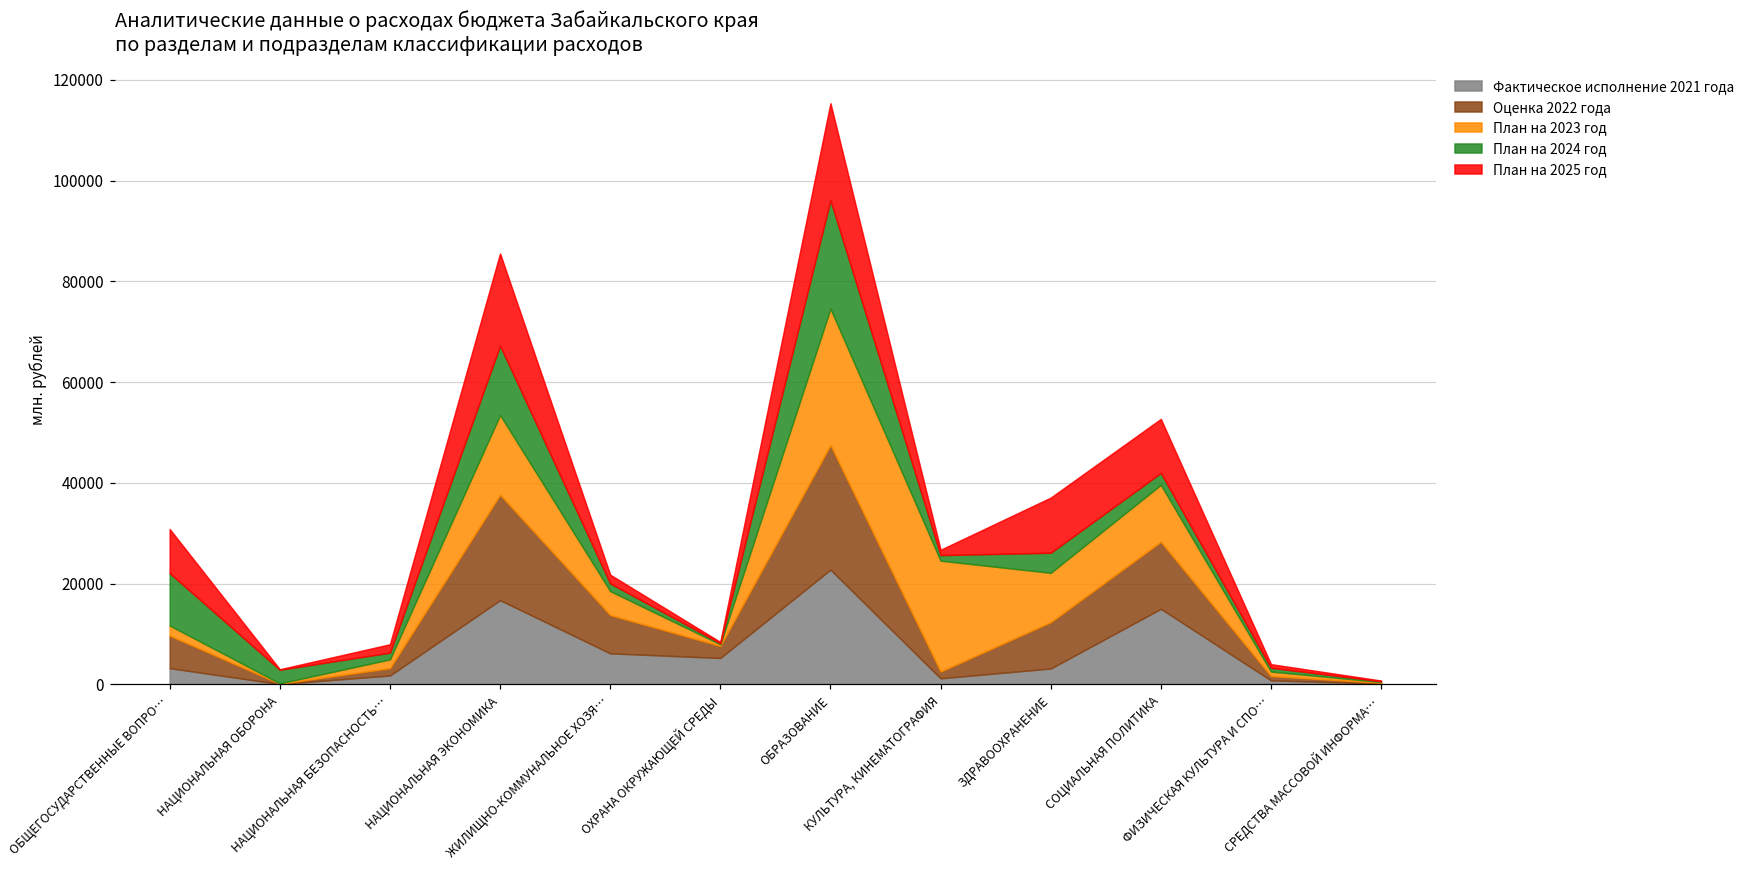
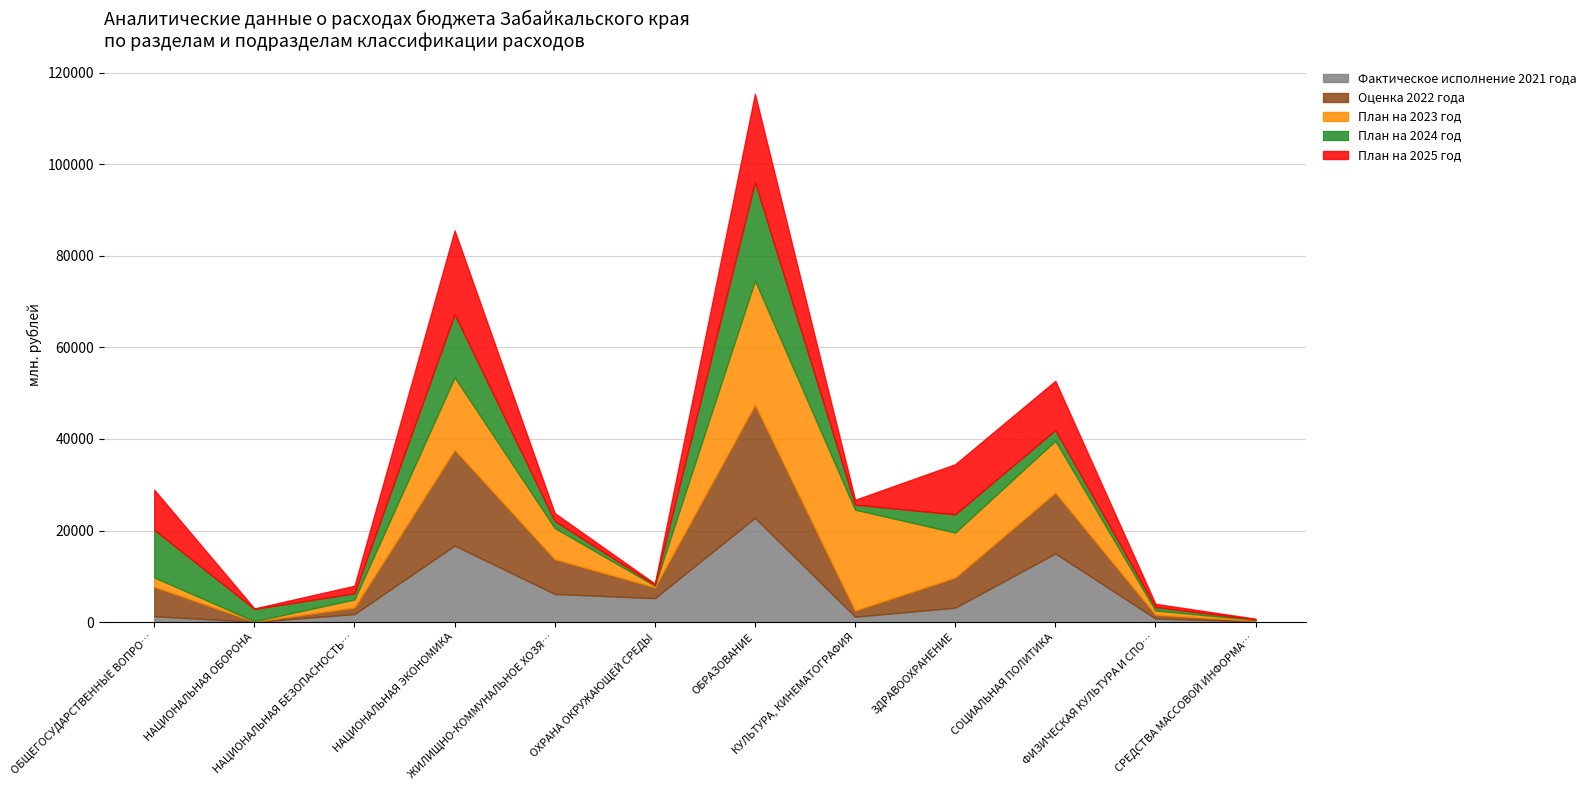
  {
    "Фактическое исполнение 2021 года": {
-     "ОБЩЕГОСУДАРСТВЕННЫЕ ВОПРО…": 3000,
+     "ОБЩЕГОСУДАРСТВЕННЫЕ ВОПРО…": 1000,
      "НАЦИОНАЛЬНАЯ БЕЗОПАСНОСТЬ…": 2000,
      "НАЦИОНАЛЬНАЯ ЭКОНОМИКА": 17000,
      "ЖИЛИЩНО-КОММУНАЛЬНОЕ ХОЗЯ…": 6000,
      "ОХРАНА ОКРУЖАЮЩЕЙ СРЕДЫ": 5000,
      "ОБРАЗОВАНИЕ": 23000,
      "КУЛЬТУРА, КИНЕМАТОГРАФИЯ": 1000,
      "ЗДРАВООХРАНЕНИЕ": 3000,
      "СОЦИАЛЬНАЯ ПОЛИТИКА": 15000,
      "ФИЗИЧЕСКАЯ КУЛЬТУРА И СПО…": 1000
    },
    "Оценка 2022 года": {
      "ОБЩЕГОСУДАРСТВЕННЫЕ ВОПРО…": 6000,
      "НАЦИОНАЛЬНАЯ БЕЗОПАСНОСТЬ…": 1000,
      "НАЦИОНАЛЬНАЯ ЭКОНОМИКА": 21000,
      "ЖИЛИЩНО-КОММУНАЛЬНОЕ ХОЗЯ…": 8000,
      "ОБРАЗОВАНИЕ": 25000,
      "КУЛЬТУРА, КИНЕМАТОГРАФИЯ": 1000,
-     "ЗДРАВООХРАНЕНИЕ": 9000,
+     "ЗДРАВООХРАНЕНИЕ": 7000,
      "СОЦИАЛЬНАЯ ПОЛИТИКА": 13000,
      "ФИЗИЧЕСКАЯ КУЛЬТУРА И СПО…": 1000
    },
    "План на 2023 год": {
      "ОБЩЕГОСУДАРСТВЕННЫЕ ВОПРО…": 2000,
      "НАЦИОНАЛЬНАЯ БЕЗОПАСНОСТЬ…": 2000,
      "НАЦИОНАЛЬНАЯ ЭКОНОМИКА": 16000,
-     "ЖИЛИЩНО-КОММУНАЛЬНОЕ ХОЗЯ…": 5000,
+     "ЖИЛИЩНО-КОММУНАЛЬНОЕ ХОЗЯ…": 7000,
      "ОБРАЗОВАНИЕ": 27000,
      "КУЛЬТУРА, КИНЕМАТОГРАФИЯ": 22000,
      "ЗДРАВООХРАНЕНИЕ": 10000,
      "СОЦИАЛЬНАЯ ПОЛИТИКА": 11000,
      "ФИЗИЧЕСКАЯ КУЛЬТУРА И СПО…": 1000
    },
    "План на 2024 год": {
      "ОБЩЕГОСУДАРСТВЕННЫЕ ВОПРО…": 10000,
      "НАЦИОНАЛЬНАЯ БЕЗОПАСНОСТЬ…": 1000,
      "НАЦИОНАЛЬНАЯ ЭКОНОМИКА": 14000,
      "ЖИЛИЩНО-КОММУНАЛЬНОЕ ХОЗЯ…": 2000,
      "ОБРАЗОВАНИЕ": 22000,
      "КУЛЬТУРА, КИНЕМАТОГРАФИЯ": 1000,
      "ЗДРАВООХРАНЕНИЕ": 4000,
      "СОЦИАЛЬНАЯ ПОЛИТИКА": 2000,
      "ФИЗИЧЕСКАЯ КУЛЬТУРА И СПО…": 1000
    },
    "План на 2025 год": {
      "ОБЩЕГОСУДАРСТВЕННЫЕ ВОПРО…": 9000,
      "НАЦИОНАЛЬНАЯ БЕЗОПАСНОСТЬ…": 2000,
      "НАЦИОНАЛЬНАЯ ЭКОНОМИКА": 18000,
      "ЖИЛИЩНО-КОММУНАЛЬНОЕ ХОЗЯ…": 2000,
      "ОБРАЗОВАНИЕ": 19000,
      "КУЛЬТУРА, КИНЕМАТОГРАФИЯ": 1000,
      "ЗДРАВООХРАНЕНИЕ": 11000,
      "СОЦИАЛЬНАЯ ПОЛИТИКА": 11000,
      "ФИЗИЧЕСКАЯ КУЛЬТУРА И СПО…": 1000
    }
  }
